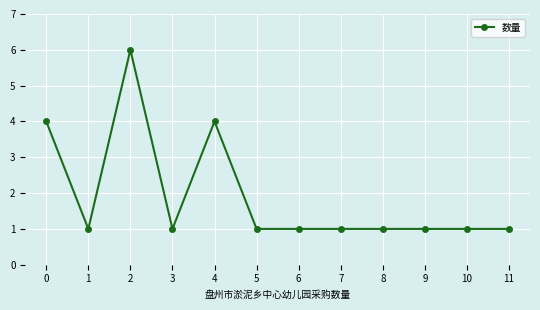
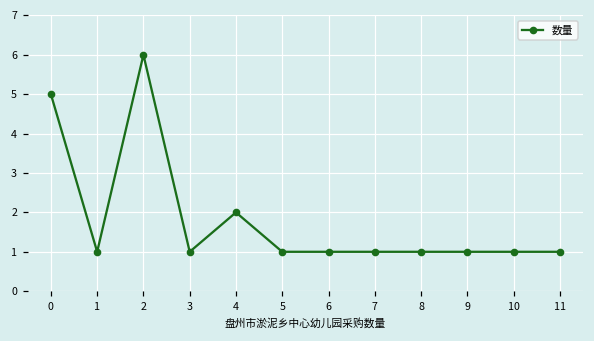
  {
-   "0": 4,
+   "0": 5,
    "1": 1,
    "2": 6,
    "3": 1,
-   "4": 4,
+   "4": 2,
    "5": 1,
    "6": 1,
    "7": 1,
    "8": 1,
    "9": 1,
    "10": 1,
    "11": 1
  }
